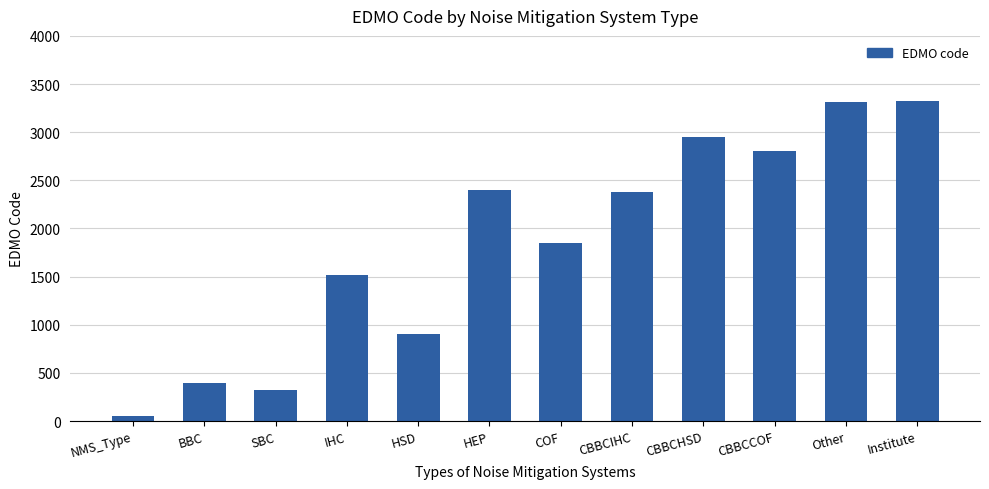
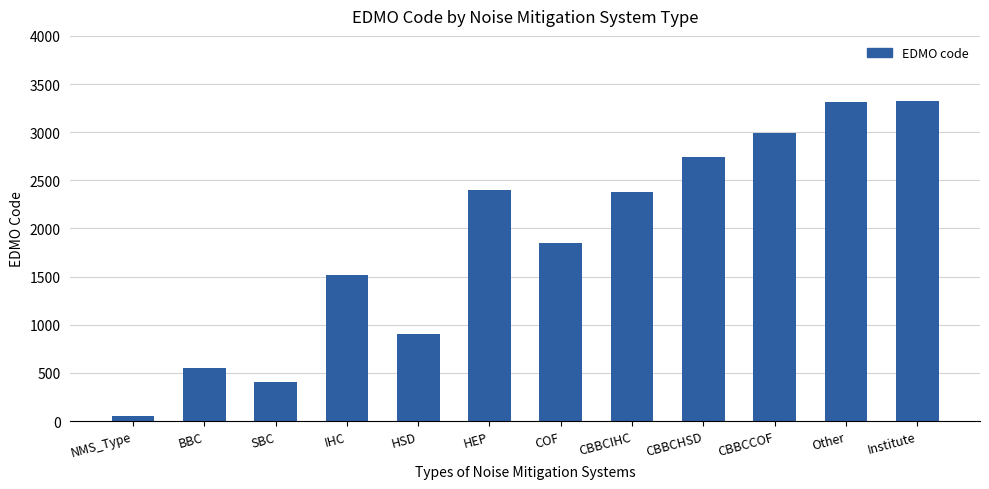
  {
    "NMS_Type": 100,
-   "BBC": 400,
-   "SBC": 300,
+   "BBC": 500,
+   "SBC": 400,
    "IHC": 1500,
    "HSD": 900,
    "HEP": 2400,
    "COF": 1900,
    "CBBCIHC": 2400,
-   "CBBCHSD": 3000,
-   "CBBCCOF": 2800,
+   "CBBCHSD": 2700,
+   "CBBCCOF": 3000,
    "Other": 3300,
    "Institute": 3300
  }
